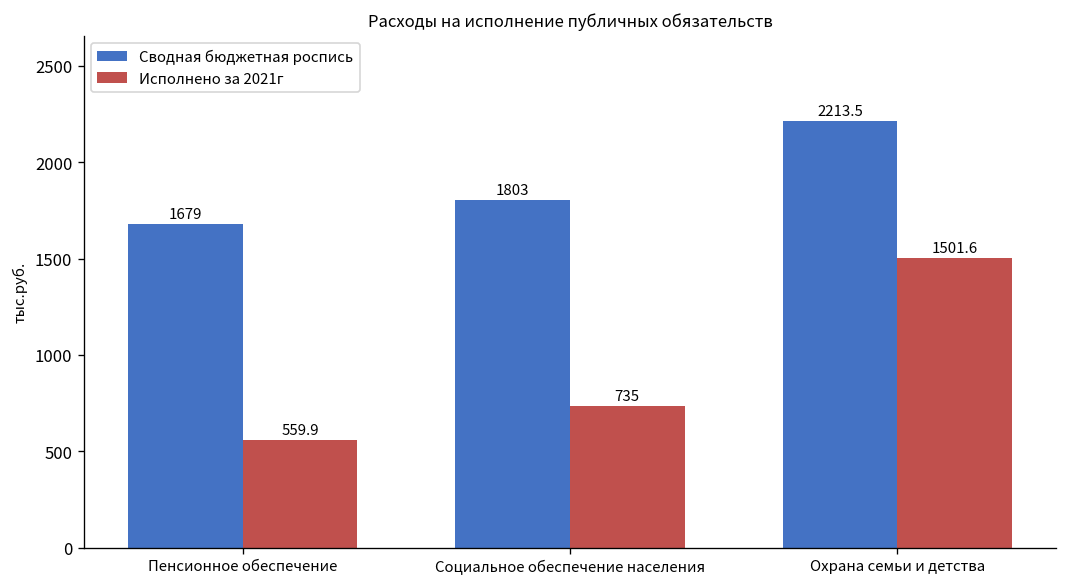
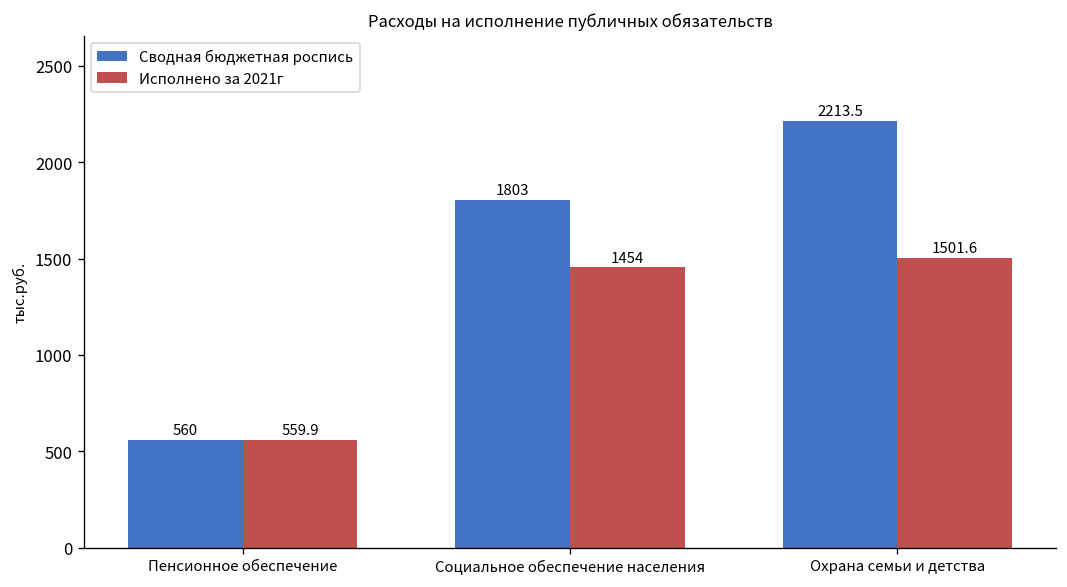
  {
    "Сводная бюджетная роспись": {
-     "Пенсионное обеспечение": 1679,
+     "Пенсионное обеспечение": 560,
      "Социальное обеспечение населения": 1803,
      "Охрана семьи и детства": 2213.5
    },
    "Исполнено за 2021г": {
      "Пенсионное обеспечение": 559.9,
-     "Социальное обеспечение населения": 735,
+     "Социальное обеспечение населения": 1454,
      "Охрана семьи и детства": 1501.6
    }
  }
